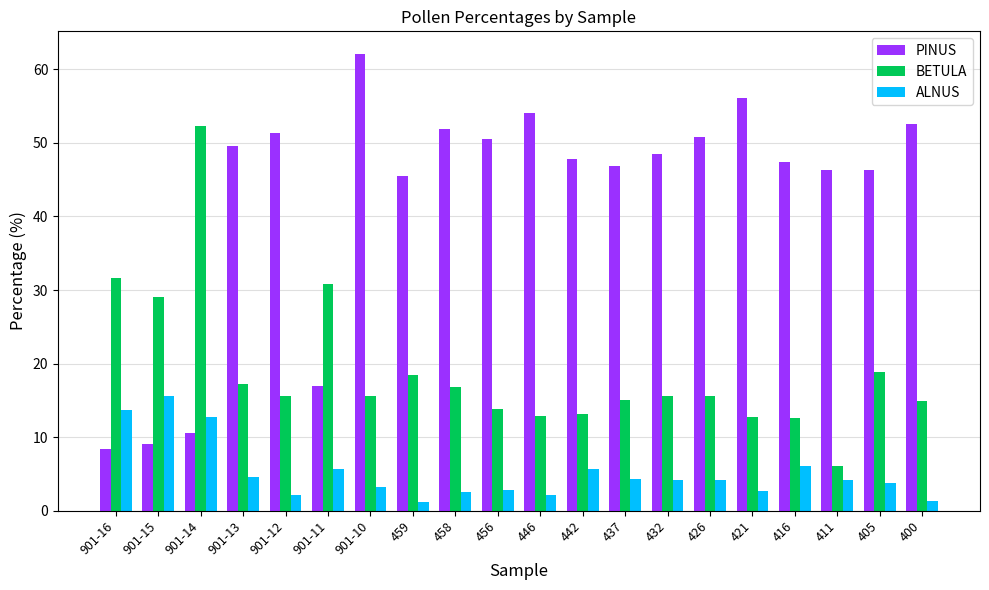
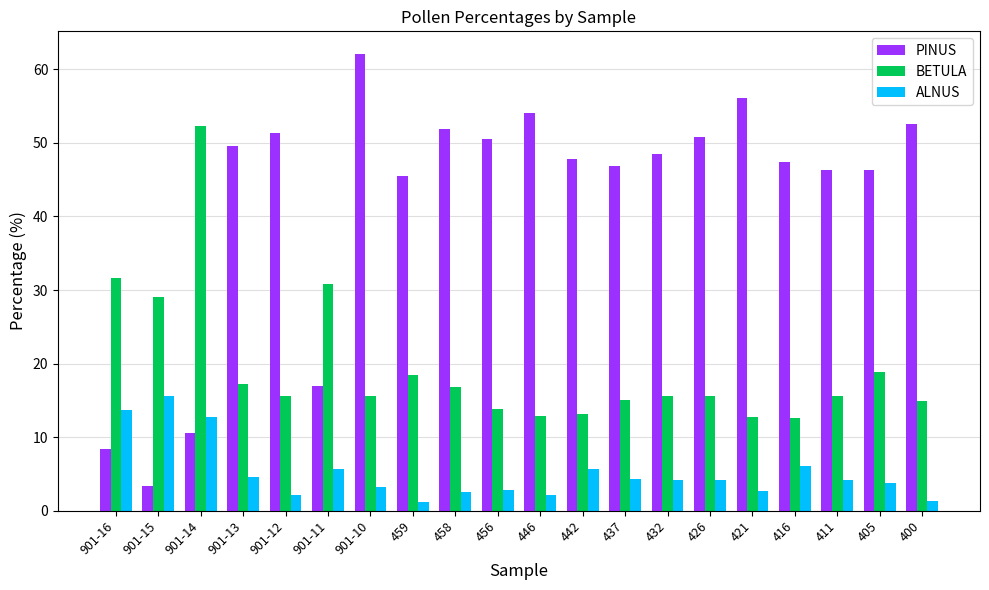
  {
    "PINUS": {
      "901-16": 8,
-     "901-15": 9,
+     "901-15": 3,
      "901-14": 11,
      "901-13": 50,
      "901-12": 51,
      "901-11": 17,
      "901-10": 62,
      "459": 45,
      "458": 52,
      "456": 51,
      "446": 54,
      "442": 48,
      "437": 47,
      "432": 48,
      "426": 51,
      "421": 56,
      "416": 47,
      "411": 46,
      "405": 46,
      "400": 53
    },
    "BETULA": {
      "901-16": 32,
      "901-15": 29,
      "901-14": 52,
      "901-13": 17,
      "901-12": 16,
      "901-11": 31,
      "901-10": 16,
      "459": 18,
      "458": 17,
      "456": 14,
      "446": 13,
      "442": 13,
      "437": 15,
      "432": 16,
      "426": 16,
      "421": 13,
      "416": 13,
-     "411": 6,
+     "411": 16,
      "405": 19,
      "400": 15
    },
    "ALNUS": {
      "901-16": 14,
      "901-15": 16,
      "901-14": 13,
      "901-13": 5,
      "901-12": 2,
      "901-11": 6,
      "901-10": 3,
      "459": 1,
      "458": 3,
      "456": 3,
      "446": 2,
      "442": 6,
      "437": 4,
      "432": 4,
      "426": 4,
      "421": 3,
      "416": 6,
      "411": 4,
      "405": 4,
      "400": 1
    }
  }
